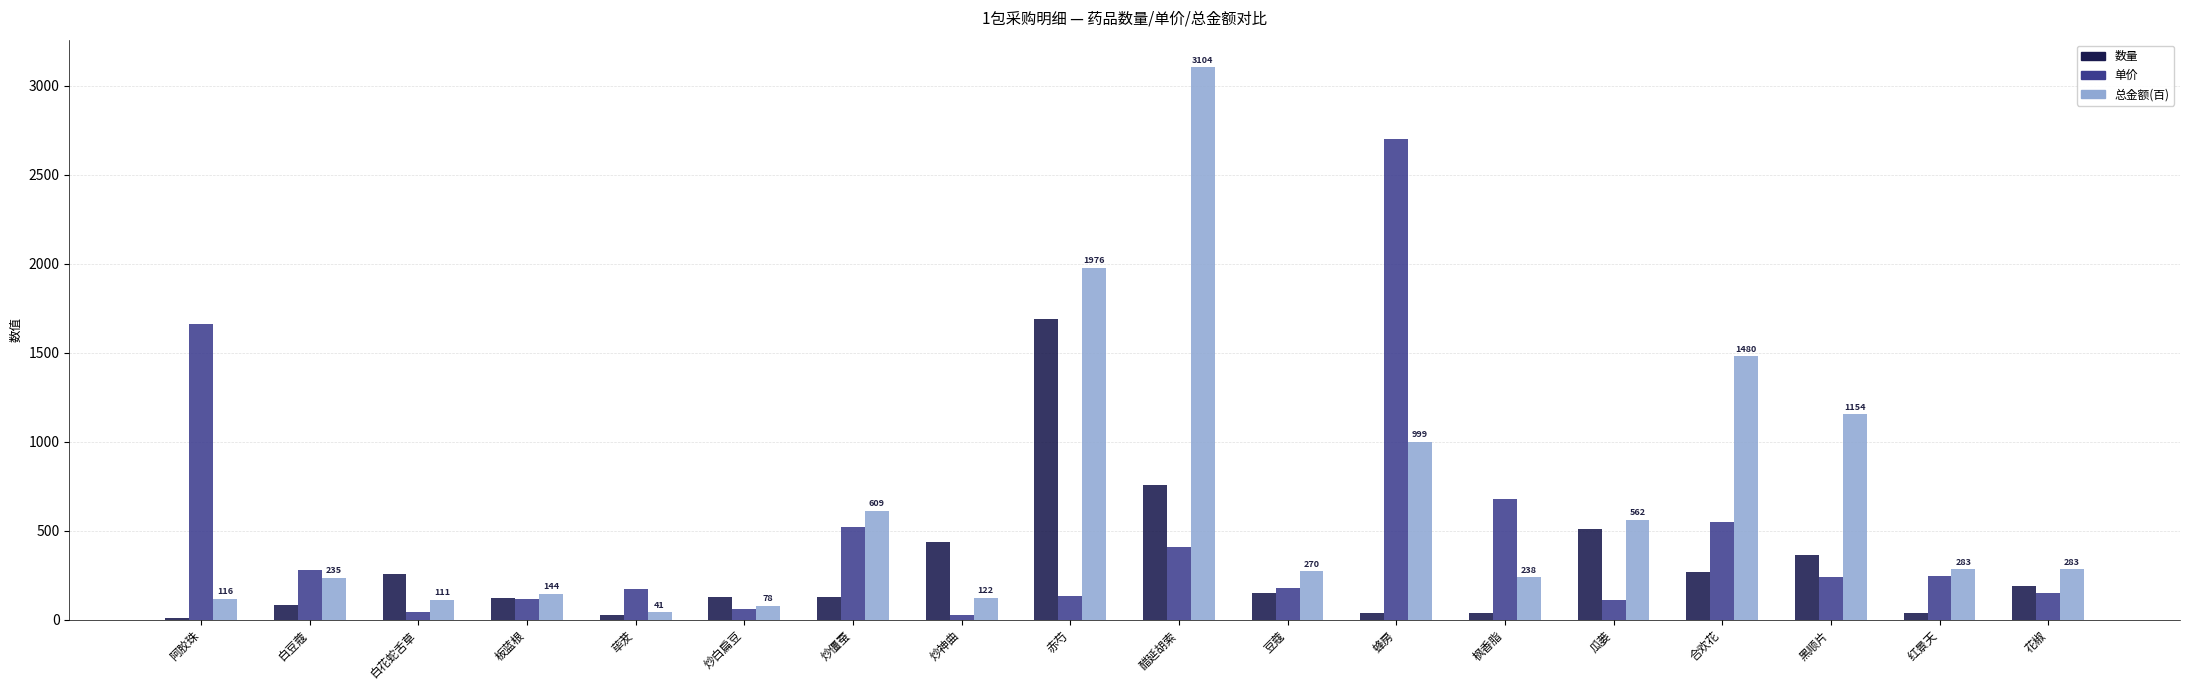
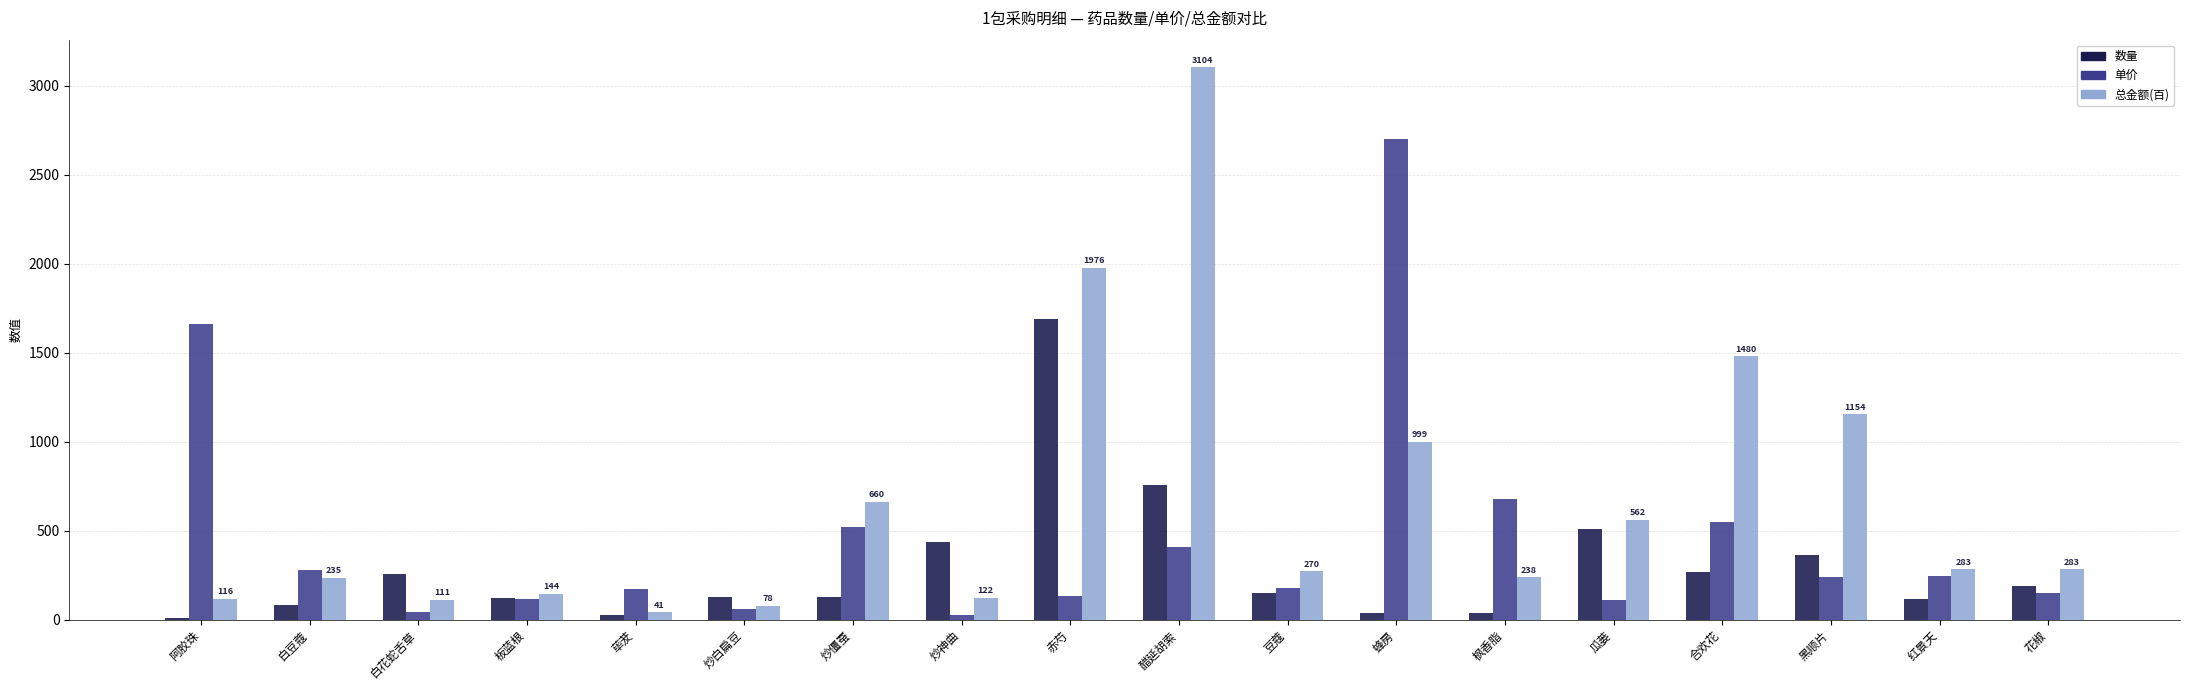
  {
    "数量": {
      "白豆蔻": 80,
      "白花蛇舌草": 260,
      "板蓝根": 120,
      "荜茇": 20,
      "炒白扁豆": 130,
      "炒僵蚕": 130,
      "炒神曲": 440,
      "赤芍": 1690,
      "醋延胡索": 760,
      "豆蔻": 150,
      "蜂房": 40,
      "枫香脂": 40,
      "瓜蒌": 510,
      "合欢花": 270,
      "黑顺片": 370,
-     "红景天": 40,
+     "红景天": 120,
      "花椒": 190
    },
    "单价": {
      "阿胶珠": 1660,
      "白豆蔻": 280,
      "白花蛇舌草": 40,
      "板蓝根": 120,
      "荜茇": 170,
      "炒白扁豆": 60,
      "炒僵蚕": 520,
      "炒神曲": 30,
      "赤芍": 130,
      "醋延胡索": 410,
      "豆蔻": 180,
      "蜂房": 2700,
      "枫香脂": 680,
      "瓜蒌": 110,
      "合欢花": 550,
      "黑顺片": 240,
      "红景天": 250,
      "花椒": 150
    },
    "总金额(百)": {
      "阿胶珠": 116,
      "白豆蔻": 235,
      "白花蛇舌草": 111,
      "板蓝根": 144,
      "荜茇": 41,
      "炒白扁豆": 78,
-     "炒僵蚕": 609,
+     "炒僵蚕": 660,
      "炒神曲": 122,
      "赤芍": 1976,
      "醋延胡索": 3104,
      "豆蔻": 270,
      "蜂房": 999,
      "枫香脂": 238,
      "瓜蒌": 562,
      "合欢花": 1480,
      "黑顺片": 1154,
      "红景天": 283,
      "花椒": 283
    }
  }
